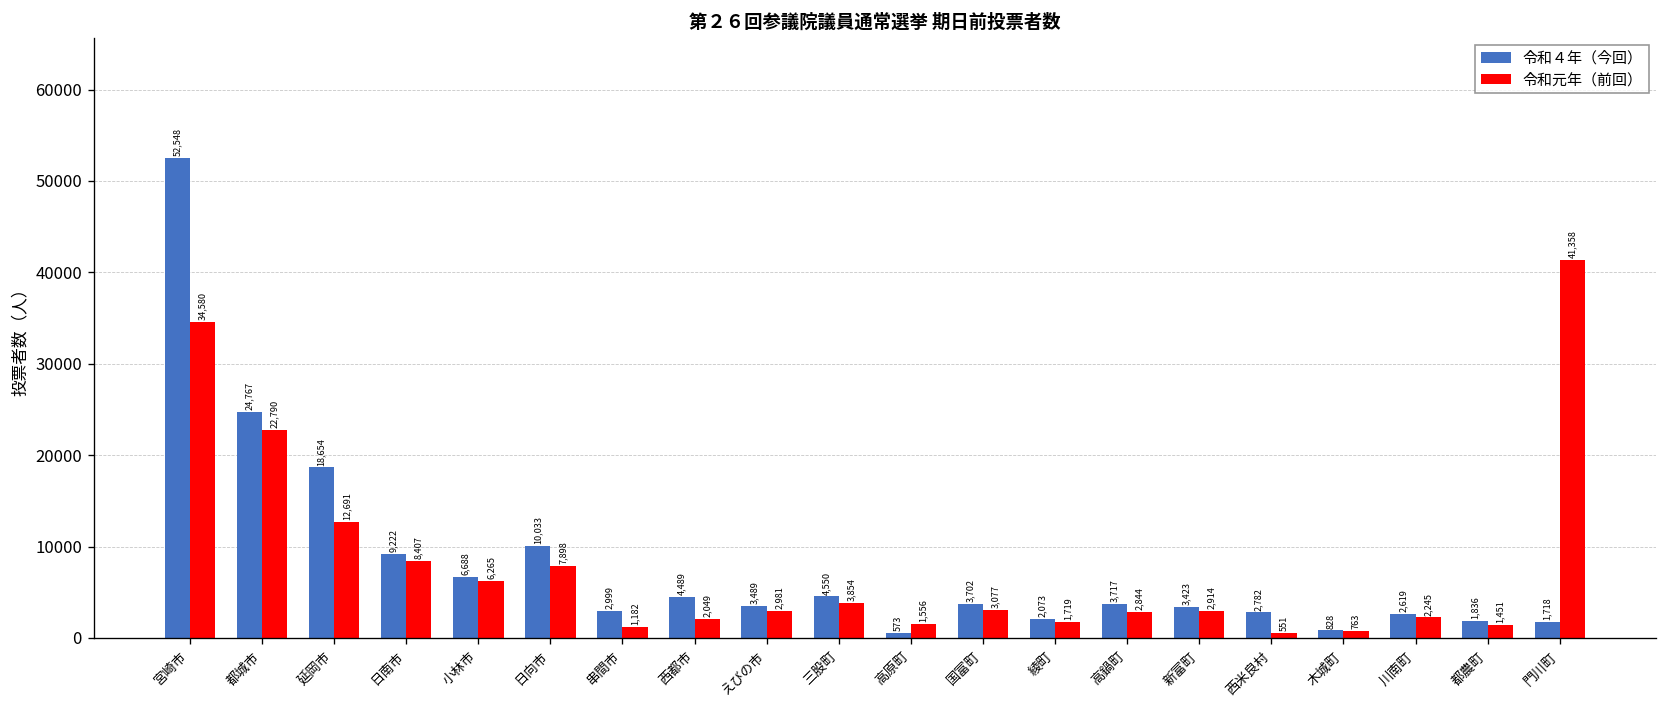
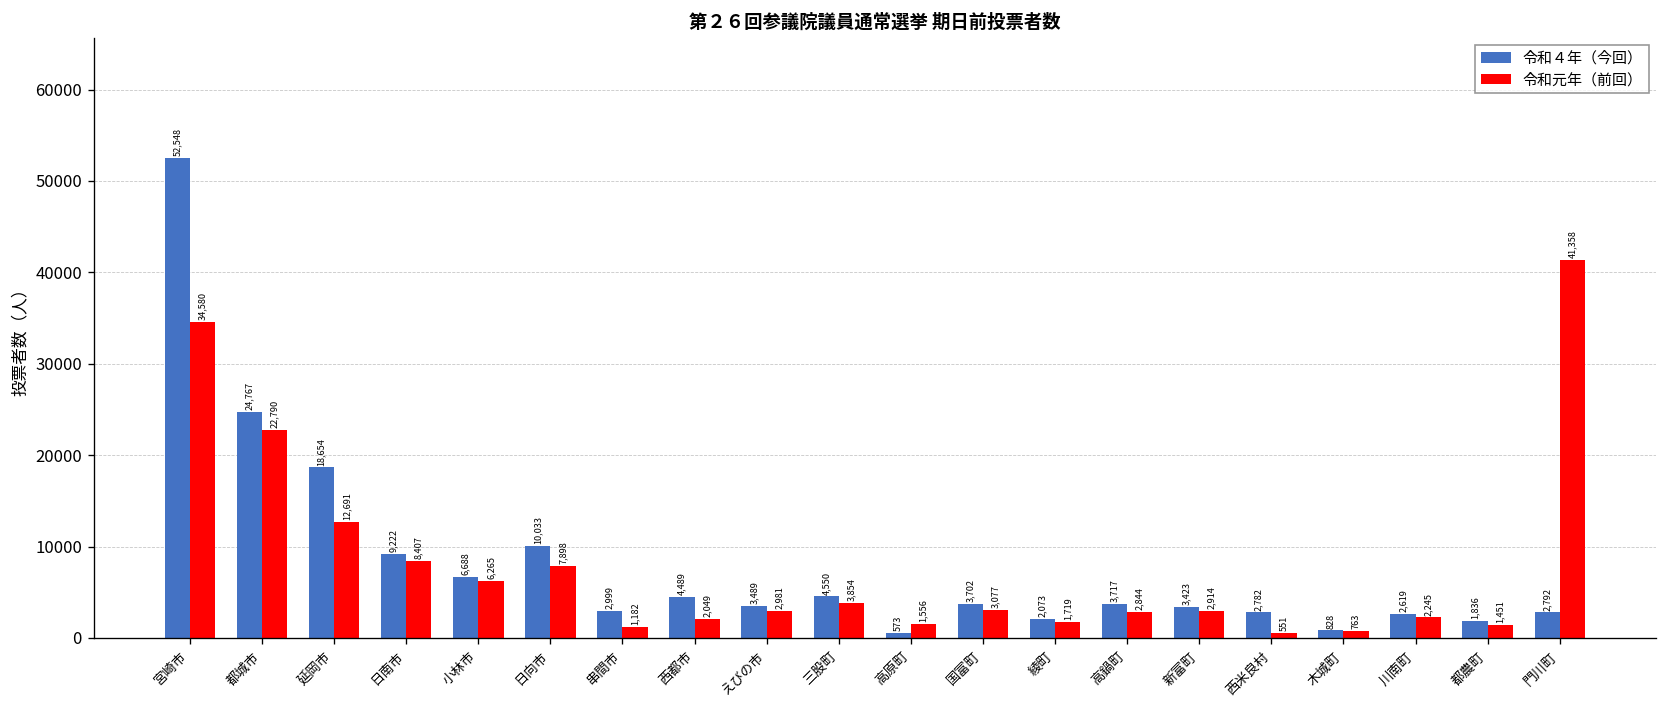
  {
    "令和４年（今回）": {
      "宮崎市": "52,548",
      "都城市": "24,767",
      "延岡市": "18,654",
      "日南市": "9,222",
      "小林市": "6,688",
      "日向市": "10,033",
      "串間市": "2,999",
      "西都市": "4,489",
      "えびの市": "3,489",
      "三股町": "4,550",
      "高原町": "573",
      "国富町": "3,702",
      "綾町": "2,073",
      "高鍋町": "3,717",
      "新富町": "3,423",
      "西米良村": "2,782",
      "木城町": "828",
      "川南町": "2,619",
      "都農町": "1,836",
-     "門川町": "1,718"
+     "門川町": "2,792"
    },
    "令和元年（前回）": {
      "宮崎市": "34,580",
      "都城市": "22,790",
      "延岡市": "12,691",
      "日南市": "8,407",
      "小林市": "6,265",
      "日向市": "7,898",
      "串間市": "1,182",
      "西都市": "2,049",
      "えびの市": "2,981",
      "三股町": "3,854",
      "高原町": "1,556",
      "国富町": "3,077",
      "綾町": "1,719",
      "高鍋町": "2,844",
      "新富町": "2,914",
      "西米良村": "551",
      "木城町": "763",
      "川南町": "2,245",
      "都農町": "1,451",
      "門川町": "41,358"
    }
  }
